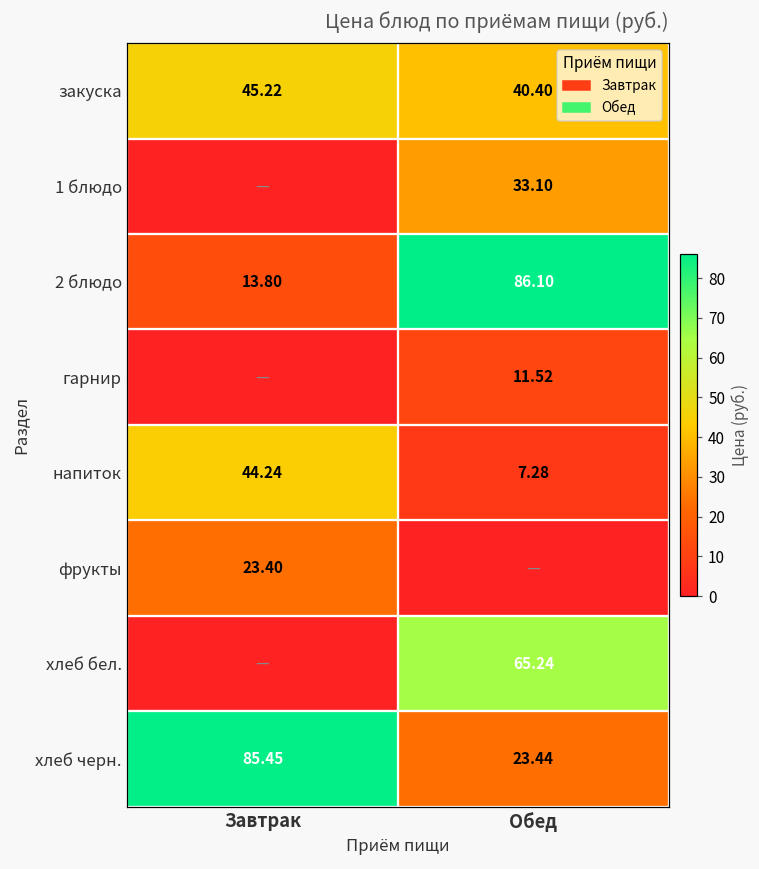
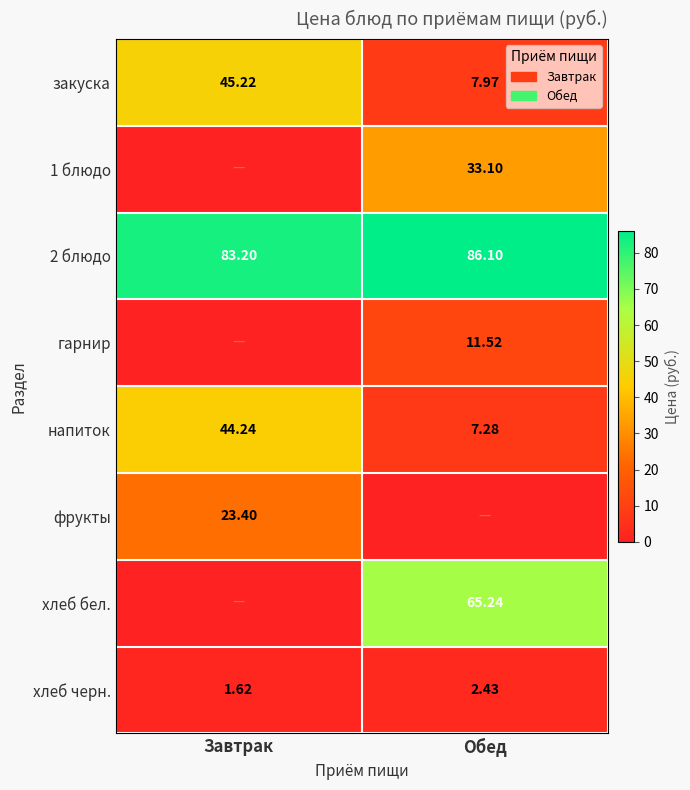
  {
    "закуска": {
      "Завтрак": 45.22,
-     "Обед": 40.40
+     "Обед": 7.97
    },
    "1 блюдо": {
      "Обед": 33.10
    },
    "2 блюдо": {
-     "Завтрак": 13.80,
+     "Завтрак": 83.20,
      "Обед": 86.10
    },
    "гарнир": {
      "Обед": 11.52
    },
    "напиток": {
      "Завтрак": 44.24,
      "Обед": 7.28
    },
    "фрукты": {
      "Завтрак": 23.40
    },
    "хлеб бел.": {
      "Обед": 65.24
    },
    "хлеб черн.": {
-     "Завтрак": 85.45,
-     "Обед": 23.44
+     "Завтрак": 1.62,
+     "Обед": 2.43
    }
  }
